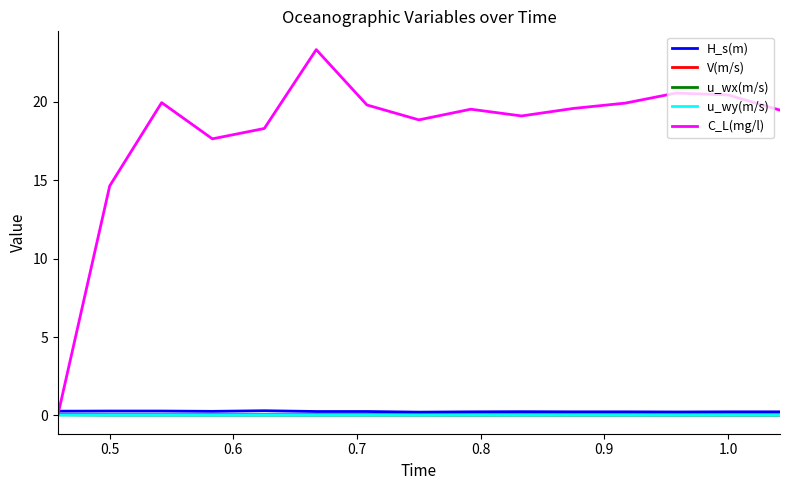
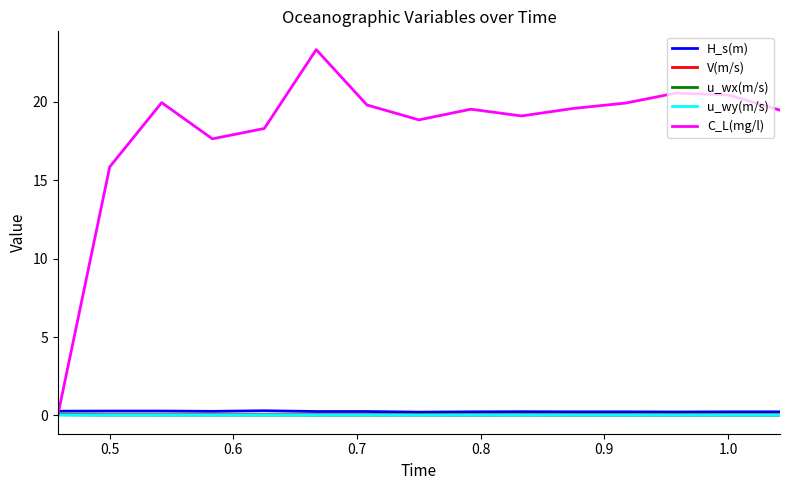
  {
    "H_s(m)": {
      "0.5": 0.3,
      "1.0": 0.2
    },
    "u_wy(m/s)": {
      "0.5": 0.0,
      "1.0": 0.0
    },
    "C_L(mg/l)": {
-     "0.5": 14.6
+     "0.5": 15.9
    }
  }
